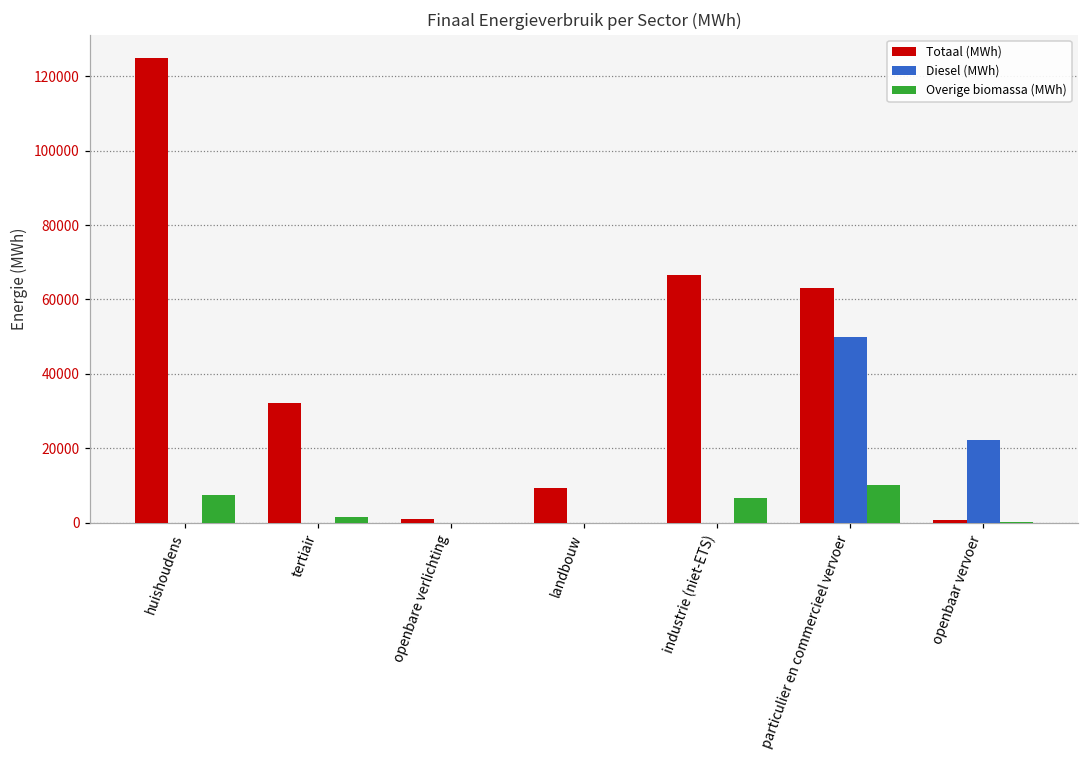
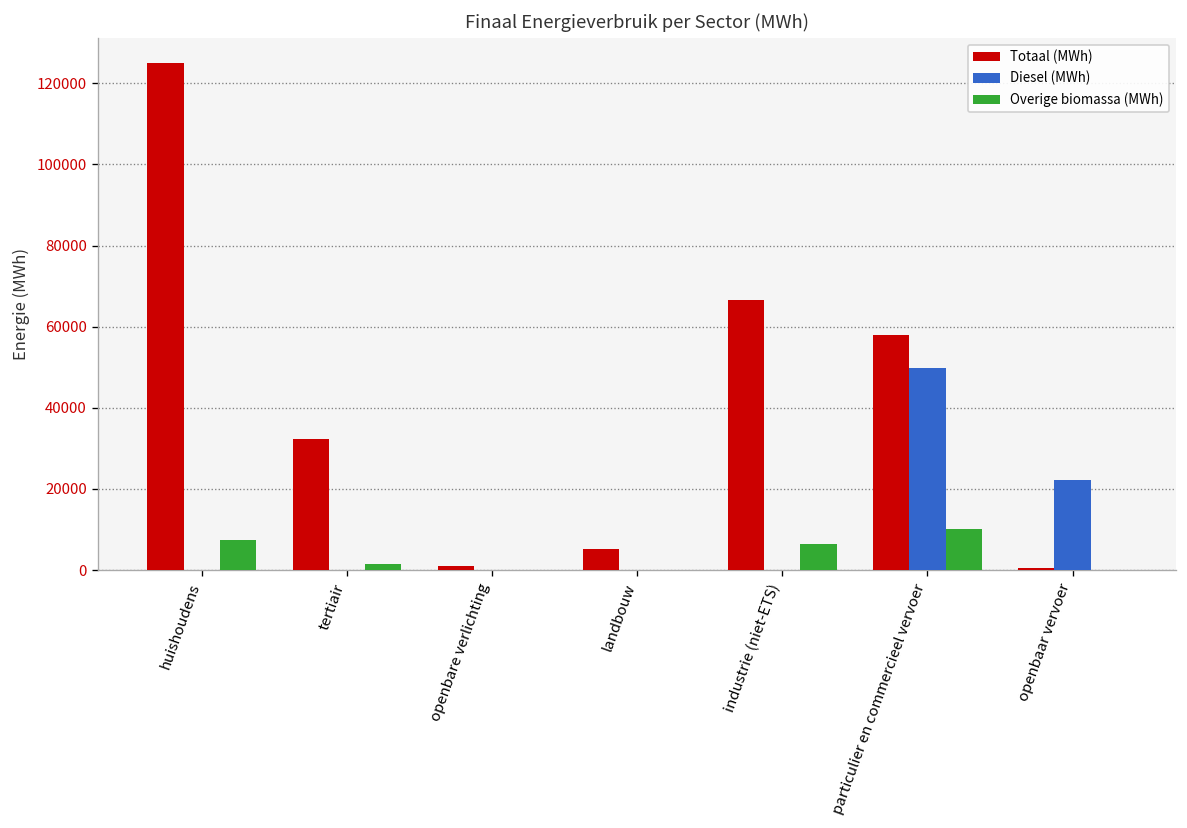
  {
    "Totaal (MWh)": {
      "huishoudens": 125000,
      "tertiair": 32000,
      "openbare verlichting": 1000,
-     "landbouw": 9000,
+     "landbouw": 5000,
      "industrie (niet-ETS)": 67000,
-     "particulier en commercieel vervoer": 63000
+     "particulier en commercieel vervoer": 58000
    },
    "Diesel (MWh)": {
      "huishoudens": 0,
      "tertiair": 0,
      "openbare verlichting": 0,
      "landbouw": 0,
      "industrie (niet-ETS)": 0,
      "particulier en commercieel vervoer": 50000,
      "openbaar vervoer": 22000
    },
    "Overige biomassa (MWh)": {
      "huishoudens": 7000,
      "tertiair": 2000,
      "openbare verlichting": 0,
      "landbouw": 0,
      "industrie (niet-ETS)": 7000,
      "particulier en commercieel vervoer": 10000
    }
  }
